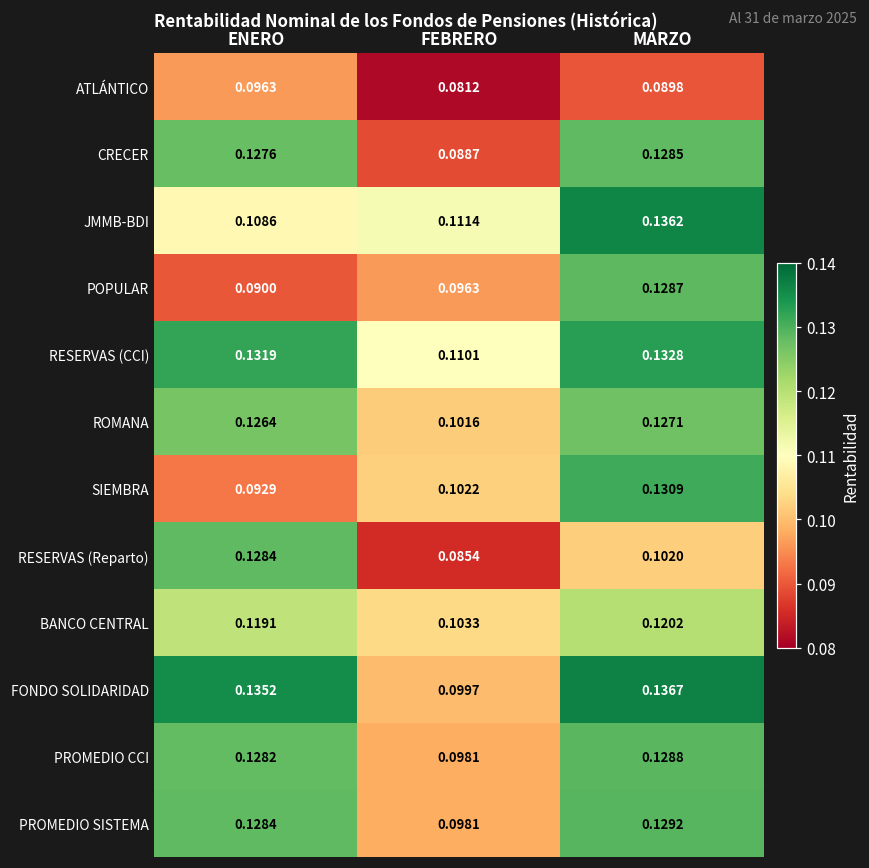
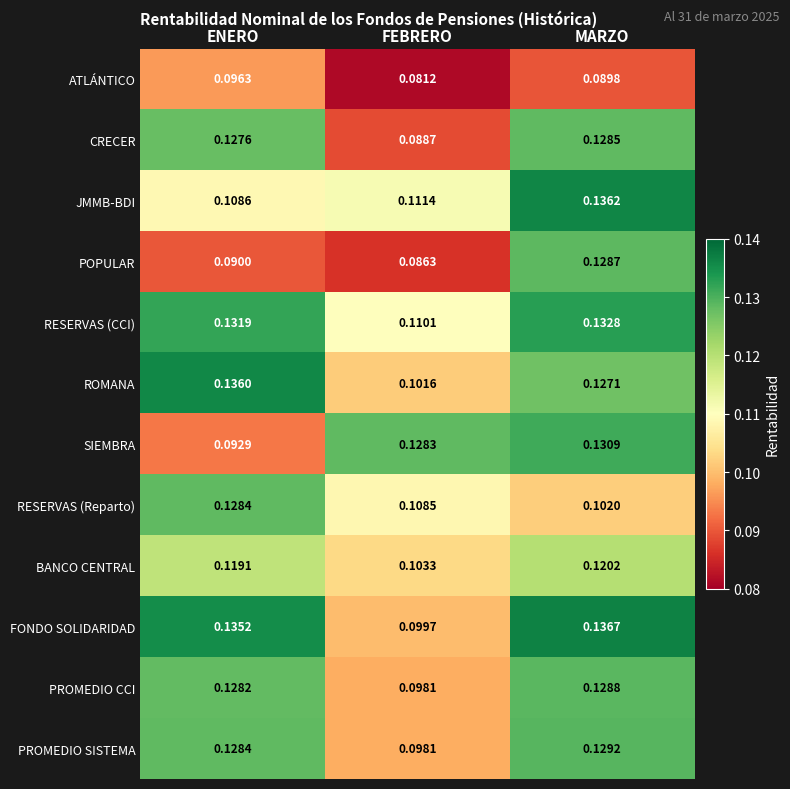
  {
    "ATLÁNTICO": {
      "ENERO": 0.0963,
      "FEBRERO": 0.0812,
      "MARZO": 0.0898
    },
    "CRECER": {
      "ENERO": 0.1276,
      "FEBRERO": 0.0887,
      "MARZO": 0.1285
    },
    "JMMB-BDI": {
      "ENERO": 0.1086,
      "FEBRERO": 0.1114,
      "MARZO": 0.1362
    },
    "POPULAR": {
      "ENERO": 0.0900,
-     "FEBRERO": 0.0963,
+     "FEBRERO": 0.0863,
      "MARZO": 0.1287
    },
    "RESERVAS (CCI)": {
      "ENERO": 0.1319,
      "FEBRERO": 0.1101,
      "MARZO": 0.1328
    },
    "ROMANA": {
-     "ENERO": 0.1264,
+     "ENERO": 0.1360,
      "FEBRERO": 0.1016,
      "MARZO": 0.1271
    },
    "SIEMBRA": {
      "ENERO": 0.0929,
-     "FEBRERO": 0.1022,
+     "FEBRERO": 0.1283,
      "MARZO": 0.1309
    },
    "RESERVAS (Reparto)": {
      "ENERO": 0.1284,
-     "FEBRERO": 0.0854,
+     "FEBRERO": 0.1085,
      "MARZO": 0.1020
    },
    "BANCO CENTRAL": {
      "ENERO": 0.1191,
      "FEBRERO": 0.1033,
      "MARZO": 0.1202
    },
    "FONDO SOLIDARIDAD": {
      "ENERO": 0.1352,
      "FEBRERO": 0.0997,
      "MARZO": 0.1367
    },
    "PROMEDIO CCI": {
      "ENERO": 0.1282,
      "FEBRERO": 0.0981,
      "MARZO": 0.1288
    },
    "PROMEDIO SISTEMA": {
      "ENERO": 0.1284,
      "FEBRERO": 0.0981,
      "MARZO": 0.1292
    }
  }
